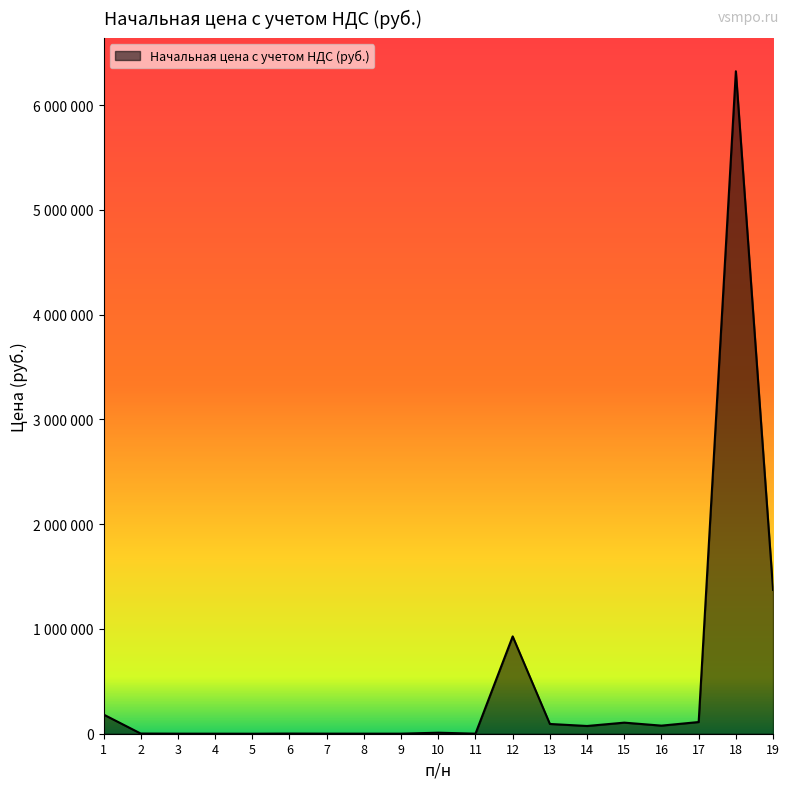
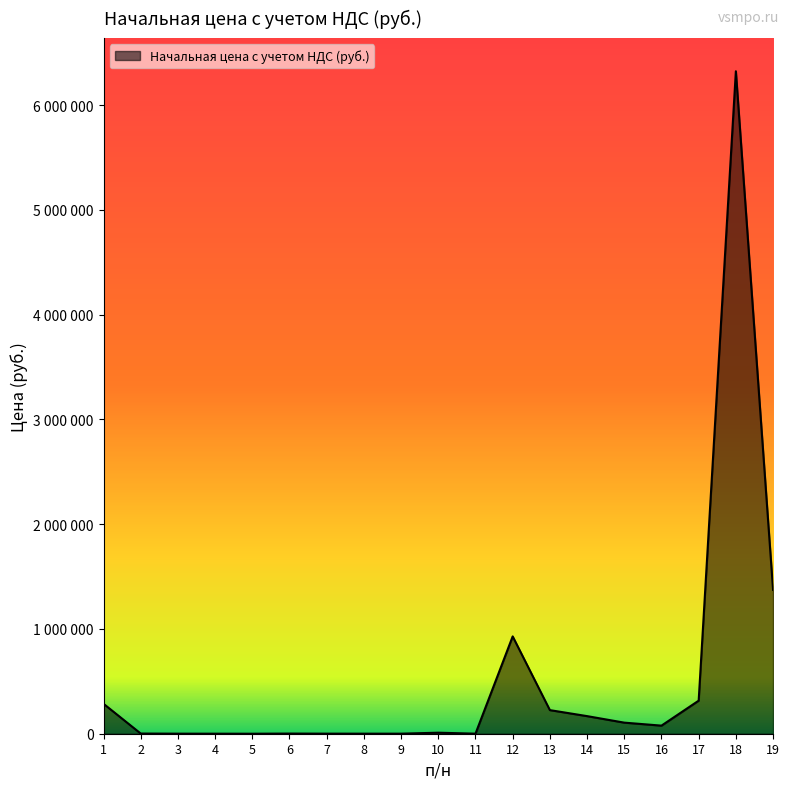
  {
-   "1": 180000,
+   "1": 290000,
    "2": 0,
    "3": 0,
    "4": 0,
    "5": 0,
    "6": 0,
    "7": 0,
    "8": 0,
    "9": 0,
    "10": 10000,
    "11": 0,
    "12": 930000,
-   "13": 90000,
-   "14": 70000,
+   "13": 230000,
+   "14": 170000,
    "15": 110000,
    "16": 80000,
-   "17": 110000,
+   "17": 320000,
    "18": 6320000,
    "19": 1370000
  }
